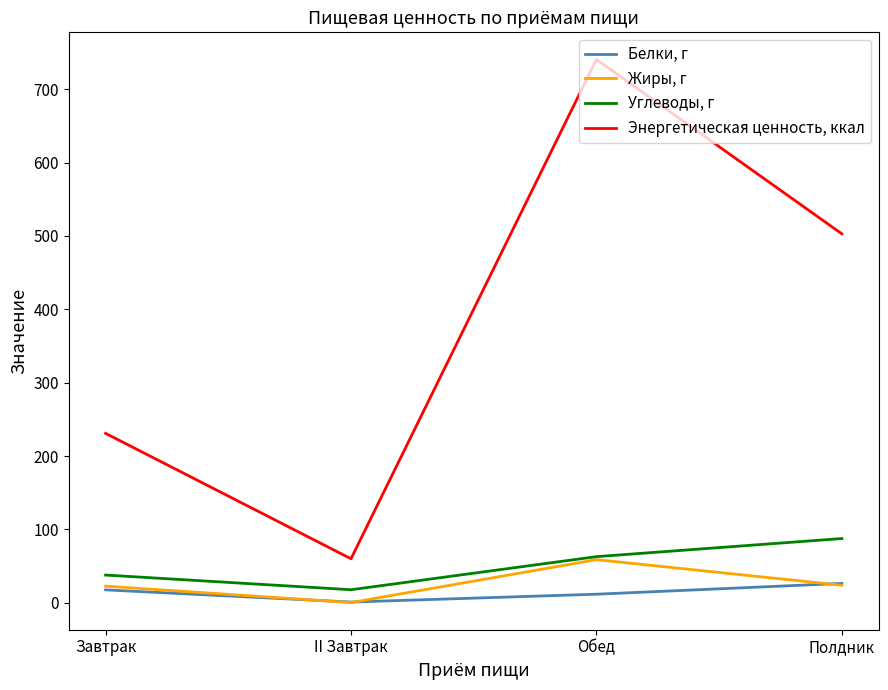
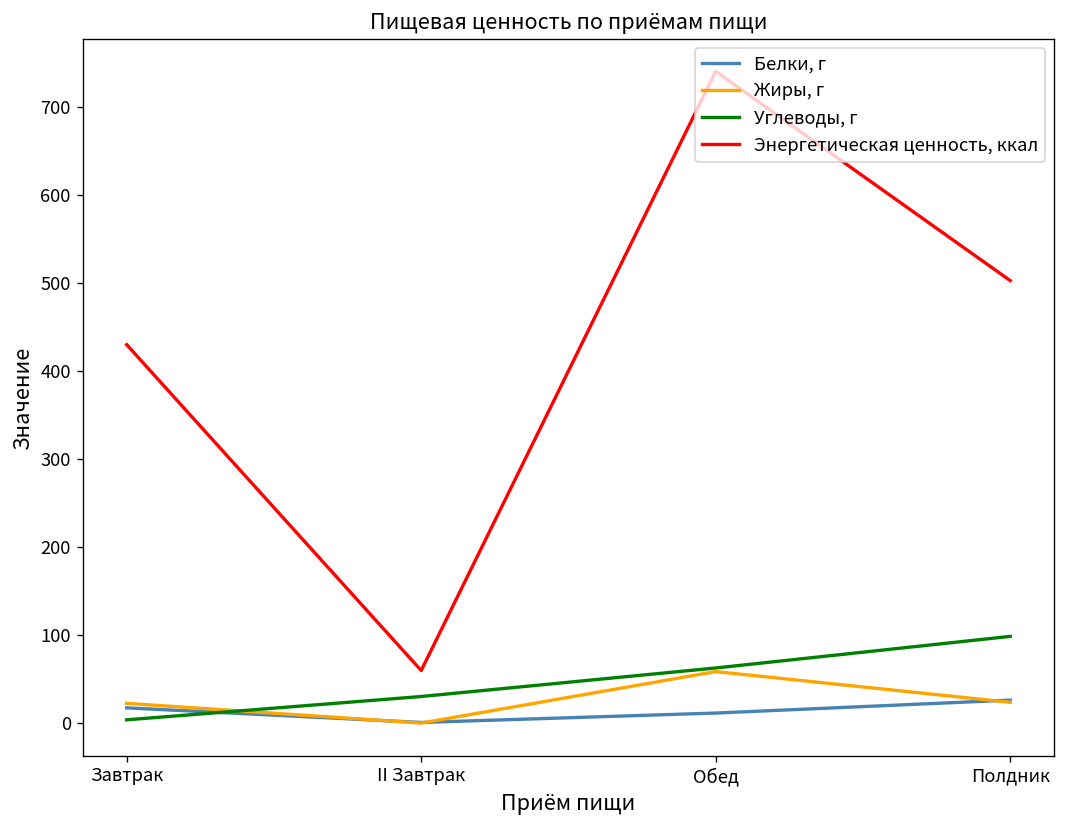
  {
    "Белки, г": {
      "Завтрак": 20,
      "Обед": 10
    },
    "Жиры, г": {
      "Завтрак": 20,
      "Обед": 60
    },
    "Углеводы, г": {
-     "Завтрак": 40,
-     "II Завтрак": 20,
+     "Завтрак": 0,
+     "II Завтрак": 30,
      "Обед": 60,
-     "Полдник": 90
+     "Полдник": 100
    },
    "Энергетическая ценность, ккал": {
-     "Завтрак": 230,
+     "Завтрак": 430,
      "II Завтрак": 60,
      "Полдник": 500
    }
  }
